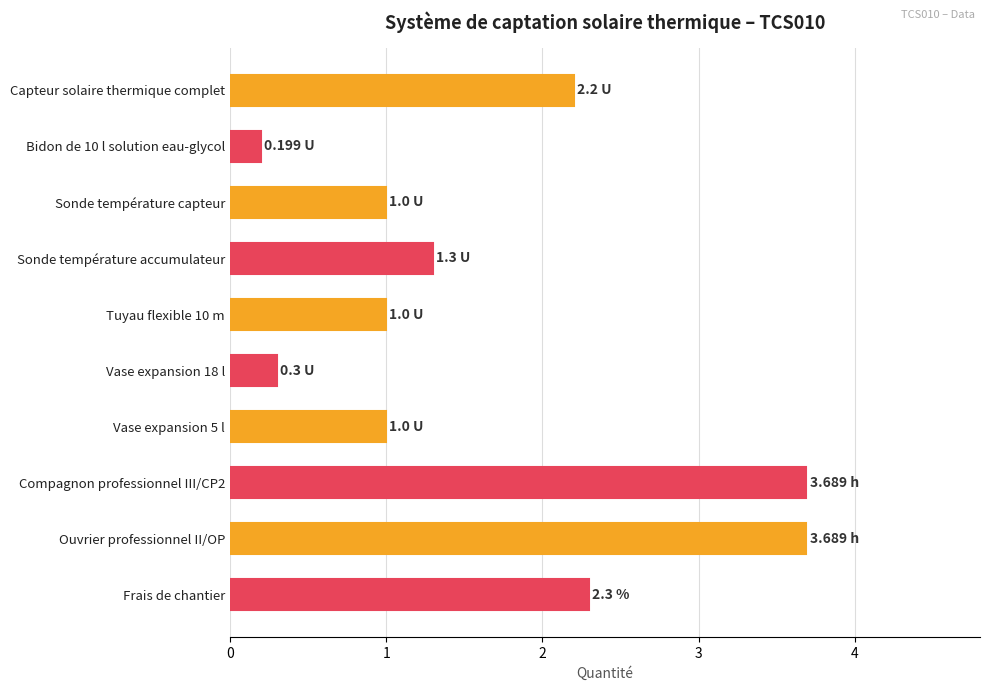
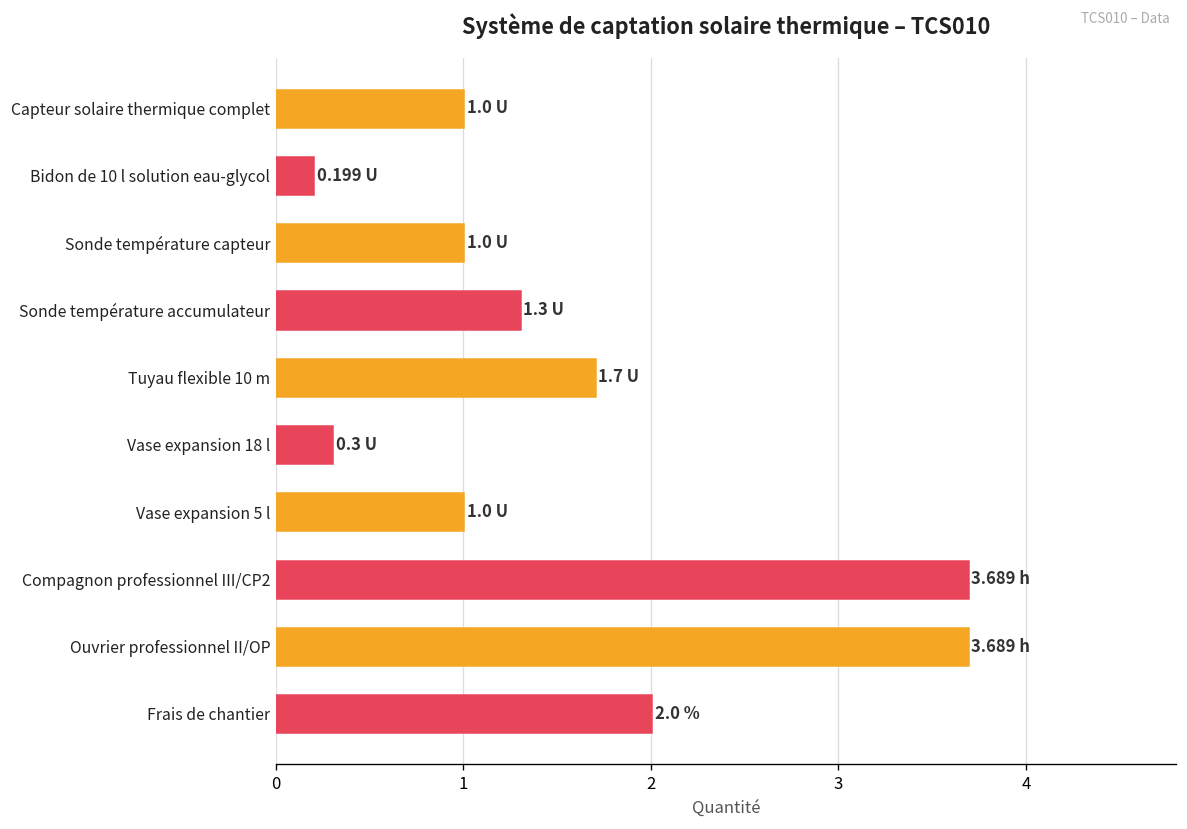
  {
-   "Capteur solaire thermique complet": "2.2",
+   "Capteur solaire thermique complet": "1.0",
    "Bidon de 10 l solution eau-glycol": "0.199",
    "Sonde température capteur": "1.0",
    "Sonde température accumulateur": "1.3",
-   "Tuyau flexible 10 m": "1.0",
+   "Tuyau flexible 10 m": "1.7",
    "Vase expansion 18 l": "0.3",
    "Vase expansion 5 l": "1.0",
    "Compagnon professionnel III/CP2": "3.689",
    "Ouvrier professionnel II/OP": "3.689",
-   "Frais de chantier": "2.3 %"
+   "Frais de chantier": "2.0 %"
  }
